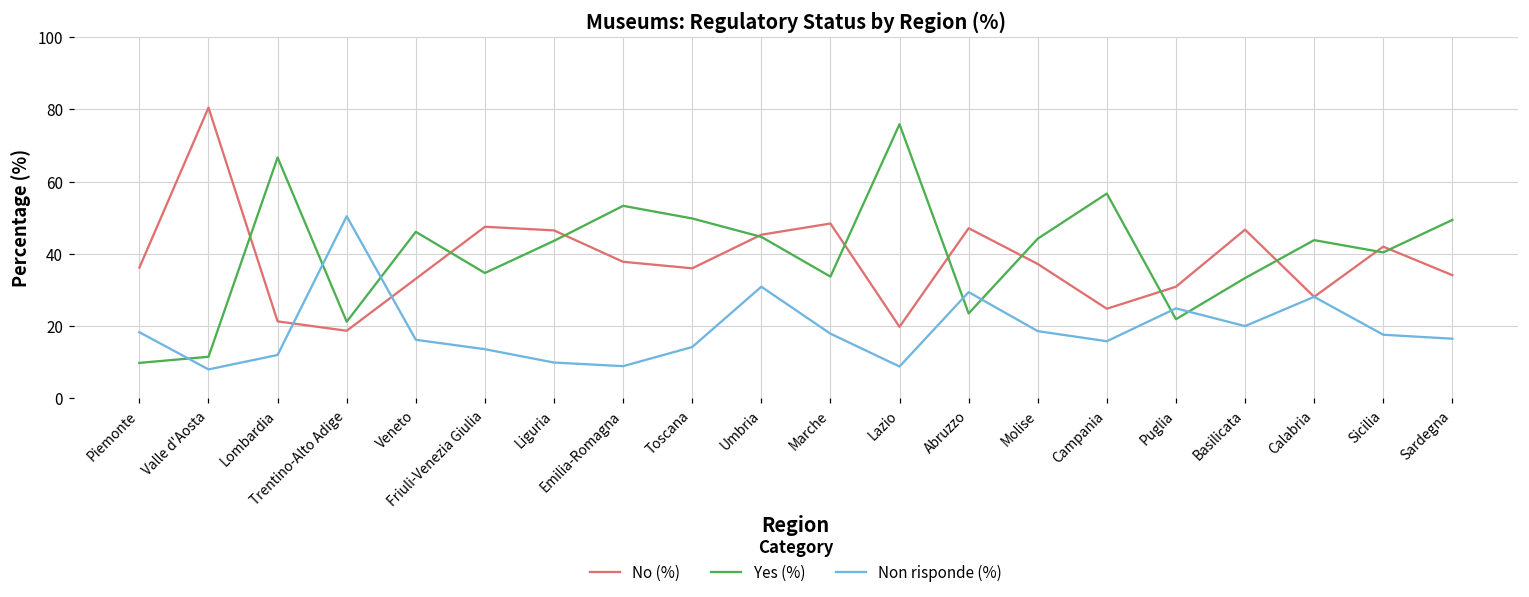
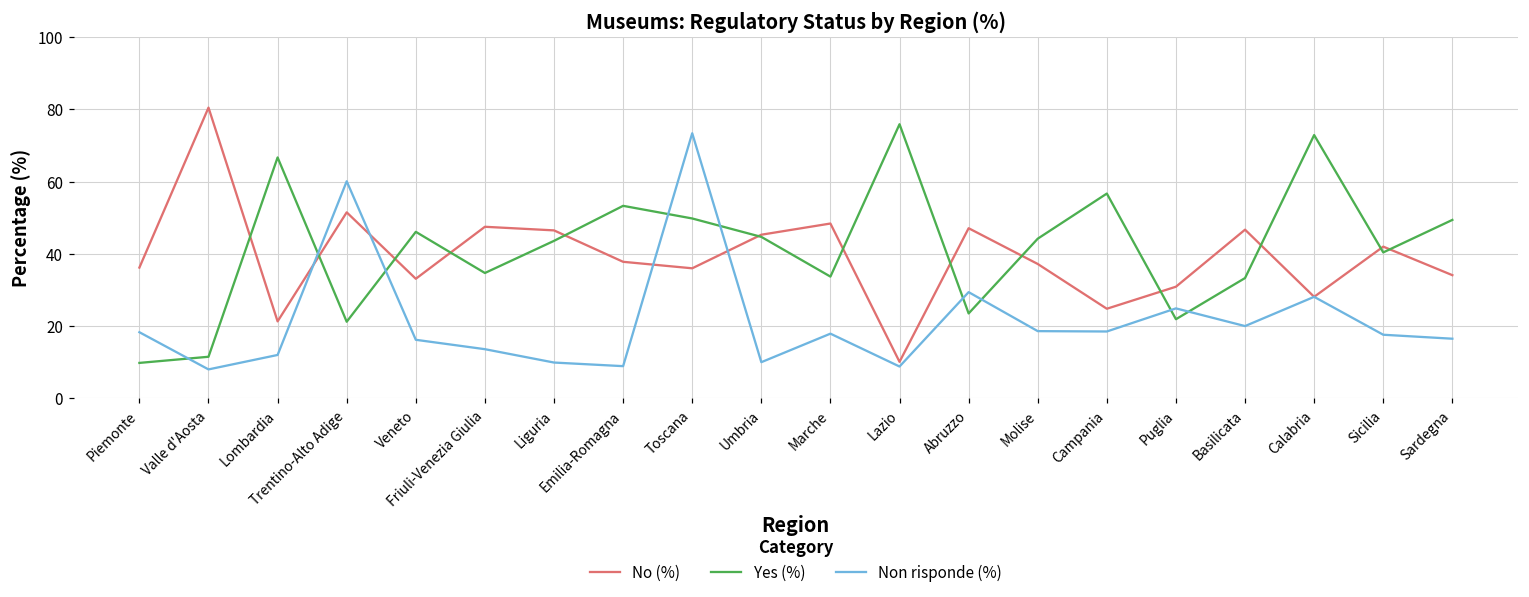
  {
    "No (%)": {
      "Piemonte": 36,
      "Valle d'Aosta": 81,
      "Lombardia": 21,
-     "Trentino-Alto Adige": 19,
+     "Trentino-Alto Adige": 52,
      "Veneto": 33,
      "Friuli-Venezia Giulia": 48,
      "Liguria": 47,
      "Emilia-Romagna": 38,
      "Toscana": 36,
      "Marche": 48,
-     "Lazio": 20,
+     "Lazio": 10,
      "Abruzzo": 47,
      "Molise": 37,
      "Campania": 25,
      "Puglia": 31,
      "Basilicata": 47,
      "Sicilia": 42,
      "Sardegna": 34
    },
    "Yes (%)": {
      "Piemonte": 10,
      "Valle d'Aosta": 12,
      "Lombardia": 67,
      "Trentino-Alto Adige": 21,
      "Veneto": 46,
      "Friuli-Venezia Giulia": 35,
      "Liguria": 44,
      "Emilia-Romagna": 53,
      "Toscana": 50,
      "Marche": 34,
      "Lazio": 76,
      "Abruzzo": 24,
      "Molise": 44,
      "Campania": 57,
      "Puglia": 22,
      "Basilicata": 33,
-     "Calabria": 44,
+     "Calabria": 73,
      "Sicilia": 40,
      "Sardegna": 49
    },
    "Non risponde (%)": {
      "Piemonte": 18,
      "Valle d'Aosta": 8,
      "Lombardia": 12,
-     "Trentino-Alto Adige": 50,
+     "Trentino-Alto Adige": 60,
      "Veneto": 16,
      "Friuli-Venezia Giulia": 14,
      "Liguria": 10,
      "Emilia-Romagna": 9,
-     "Toscana": 14,
-     "Umbria": 31,
+     "Toscana": 73,
+     "Umbria": 10,
      "Marche": 18,
      "Lazio": 9,
      "Abruzzo": 29,
      "Molise": 19,
-     "Campania": 16,
+     "Campania": 19,
      "Puglia": 25,
      "Basilicata": 20,
      "Sicilia": 18,
      "Sardegna": 17
    }
  }
